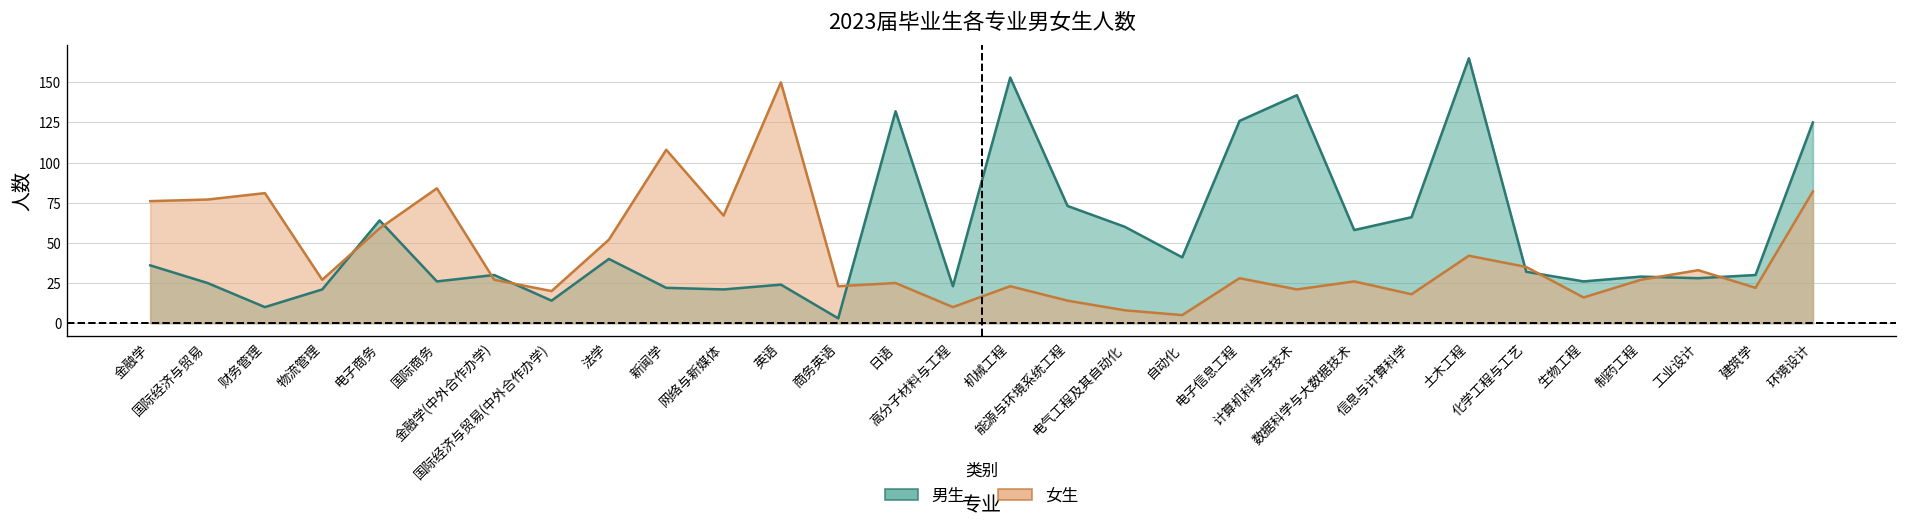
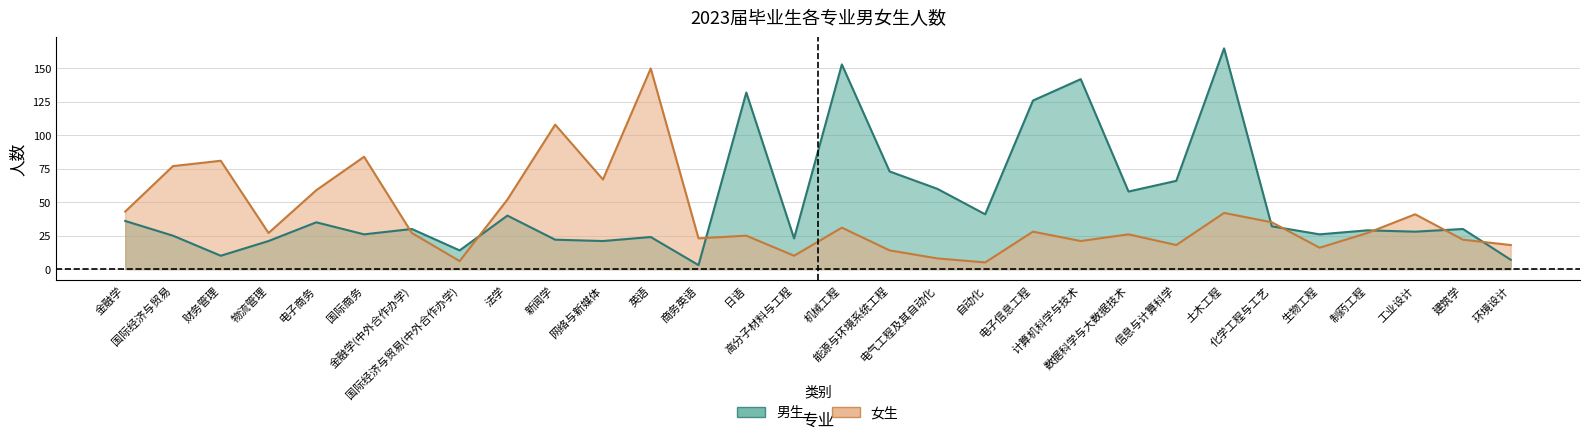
  {
    "男生": {
      "金融学": 36,
      "国际经济与贸易": 25,
      "财务管理": 10,
      "物流管理": 21,
-     "电子商务": 64,
+     "电子商务": 35,
      "国际商务": 26,
      "金融学(中外合作办学)": 30,
      "国际经济与贸易(中外合作办学)": 14,
      "法学": 40,
      "新闻学": 22,
      "网络与新媒体": 21,
      "英语": 24,
      "商务英语": 3,
      "日语": 132,
      "高分子材料与工程": 23,
      "机械工程": 153,
      "能源与环境系统工程": 73,
      "电气工程及其自动化": 60,
      "自动化": 41,
      "电子信息工程": 126,
      "计算机科学与技术": 142,
      "数据科学与大数据技术": 58,
      "信息与计算科学": 66,
      "土木工程": 165,
      "化学工程与工艺": 32,
      "生物工程": 26,
      "制药工程": 29,
      "工业设计": 28,
      "建筑学": 30,
-     "环境设计": 125
+     "环境设计": 7
    },
    "女生": {
-     "金融学": 76,
+     "金融学": 43,
      "国际经济与贸易": 77,
      "财务管理": 81,
      "物流管理": 27,
      "电子商务": 59,
      "国际商务": 84,
      "金融学(中外合作办学)": 27,
-     "国际经济与贸易(中外合作办学)": 20,
+     "国际经济与贸易(中外合作办学)": 6,
      "法学": 52,
      "新闻学": 108,
      "网络与新媒体": 67,
      "英语": 150,
      "商务英语": 23,
      "日语": 25,
      "高分子材料与工程": 10,
-     "机械工程": 23,
+     "机械工程": 31,
      "能源与环境系统工程": 14,
      "电气工程及其自动化": 8,
      "自动化": 5,
      "电子信息工程": 28,
      "计算机科学与技术": 21,
      "数据科学与大数据技术": 26,
      "信息与计算科学": 18,
      "土木工程": 42,
      "化学工程与工艺": 35,
      "生物工程": 16,
      "制药工程": 27,
-     "工业设计": 33,
+     "工业设计": 41,
      "建筑学": 22,
-     "环境设计": 82
+     "环境设计": 18
    }
  }
